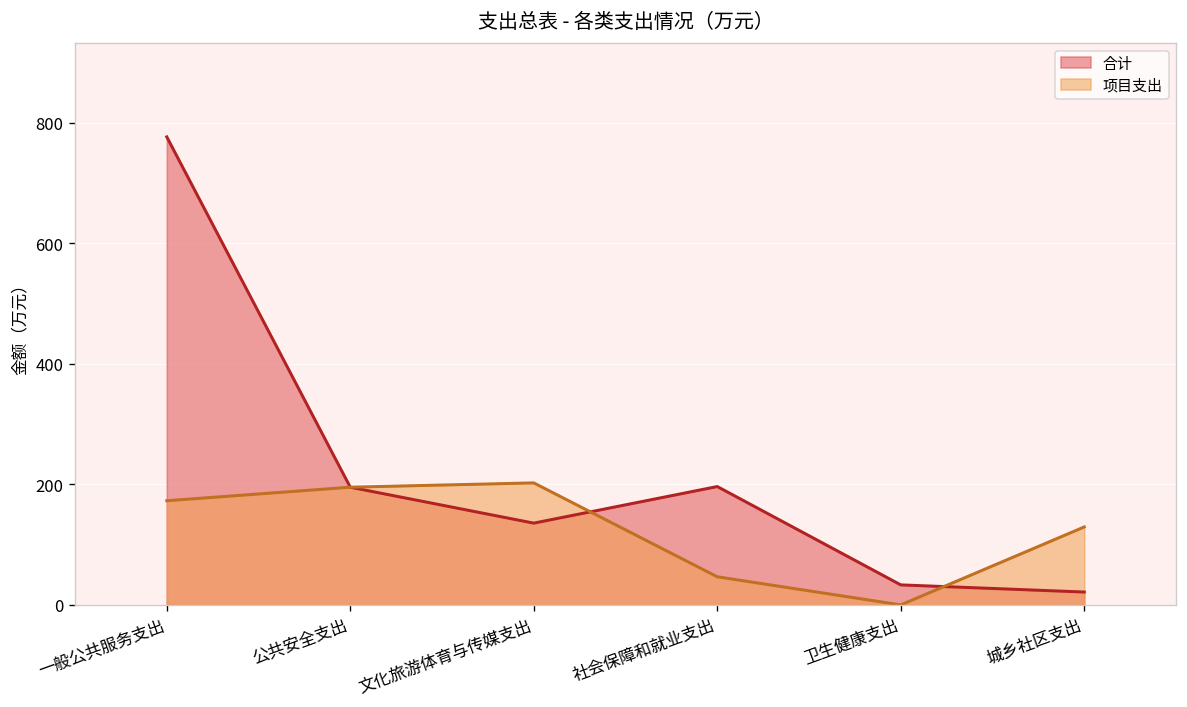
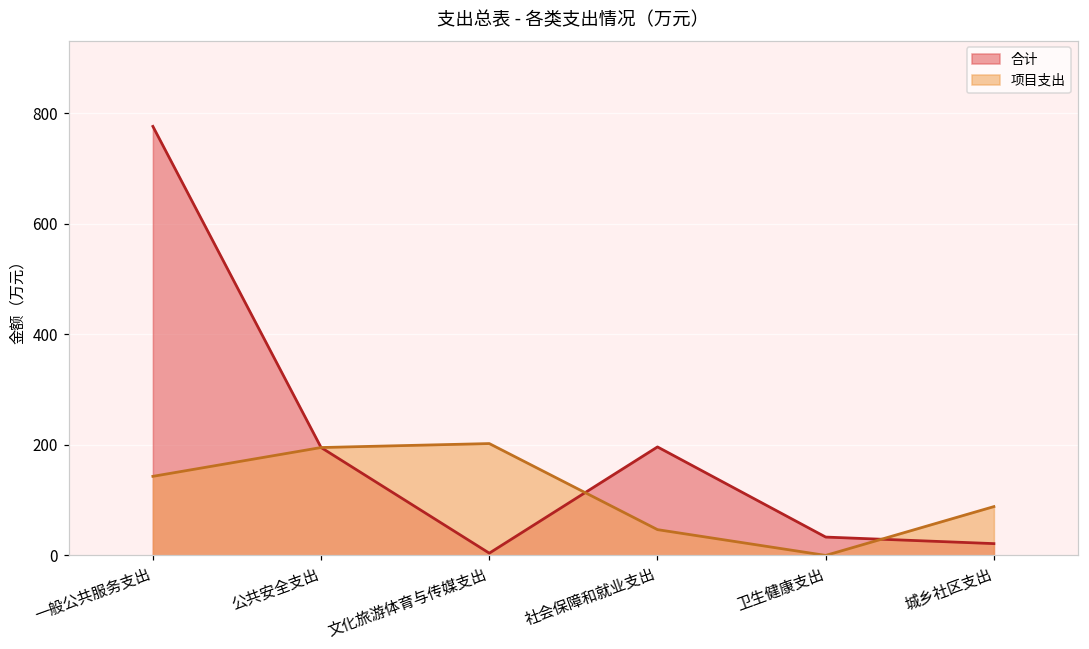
  {
    "合计": {
      "一般公共服务支出": 780,
-     "文化旅游体育与传媒支出": 140,
+     "文化旅游体育与传媒支出": 0,
      "社会保障和就业支出": 200,
      "卫生健康支出": 30,
      "城乡社区支出": 20
    },
    "项目支出": {
-     "一般公共服务支出": 170,
+     "一般公共服务支出": 140,
      "文化旅游体育与传媒支出": 200,
      "社会保障和就业支出": 50,
      "卫生健康支出": 0,
-     "城乡社区支出": 130
+     "城乡社区支出": 90
    }
  }
